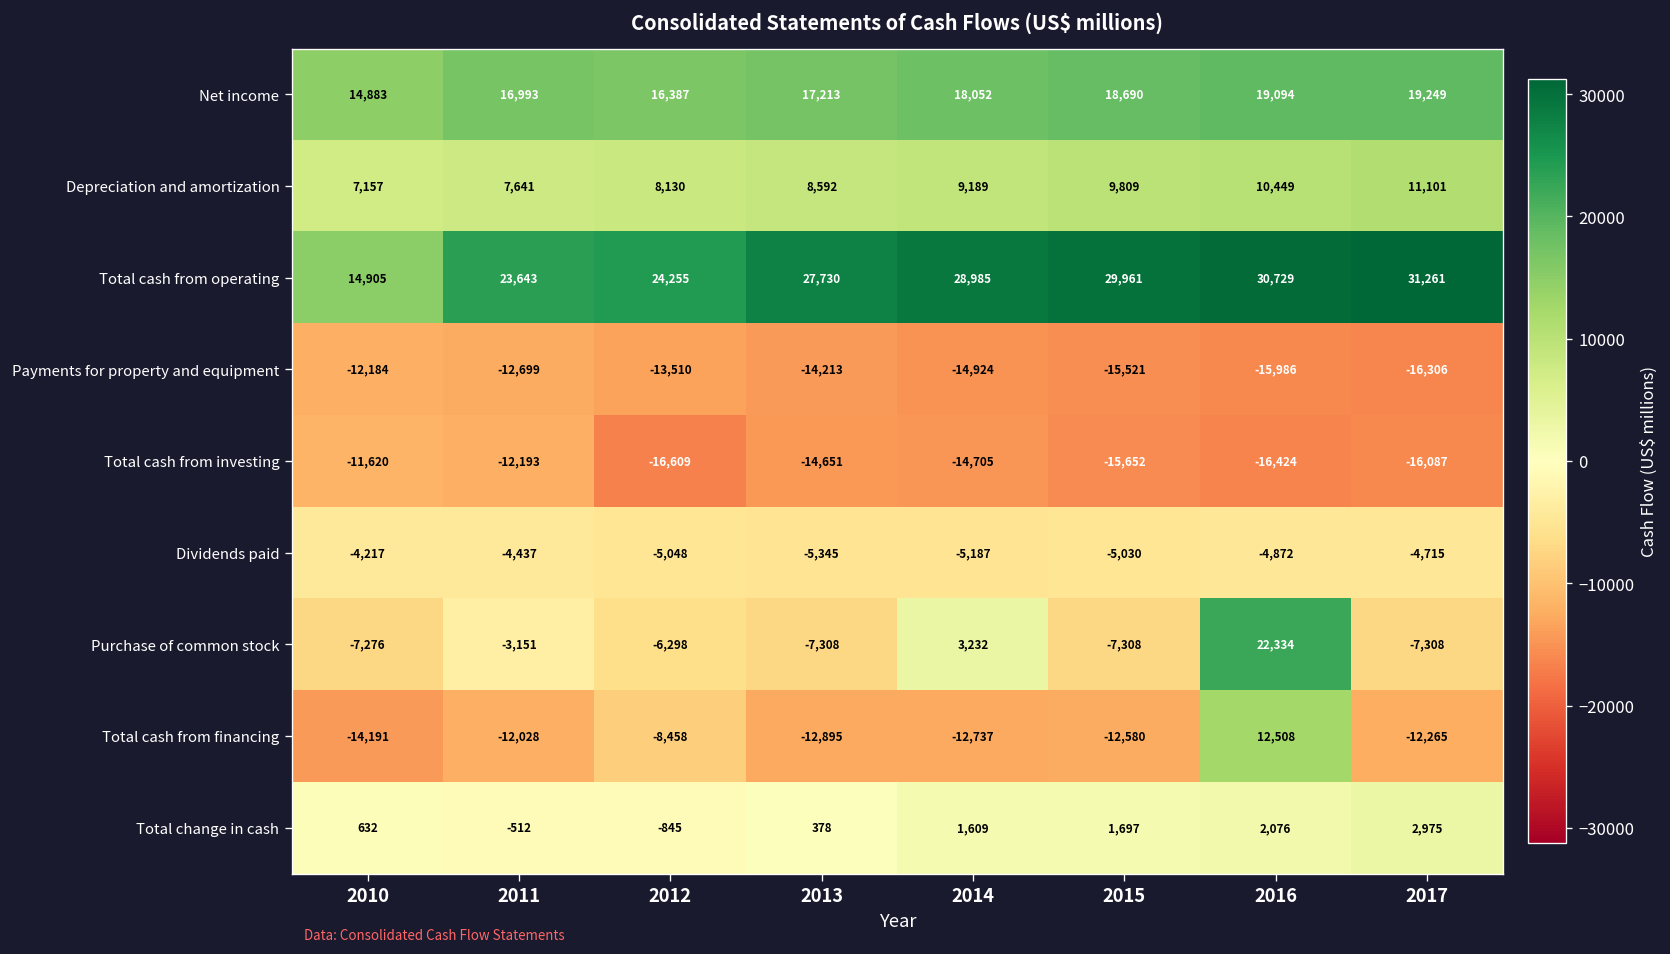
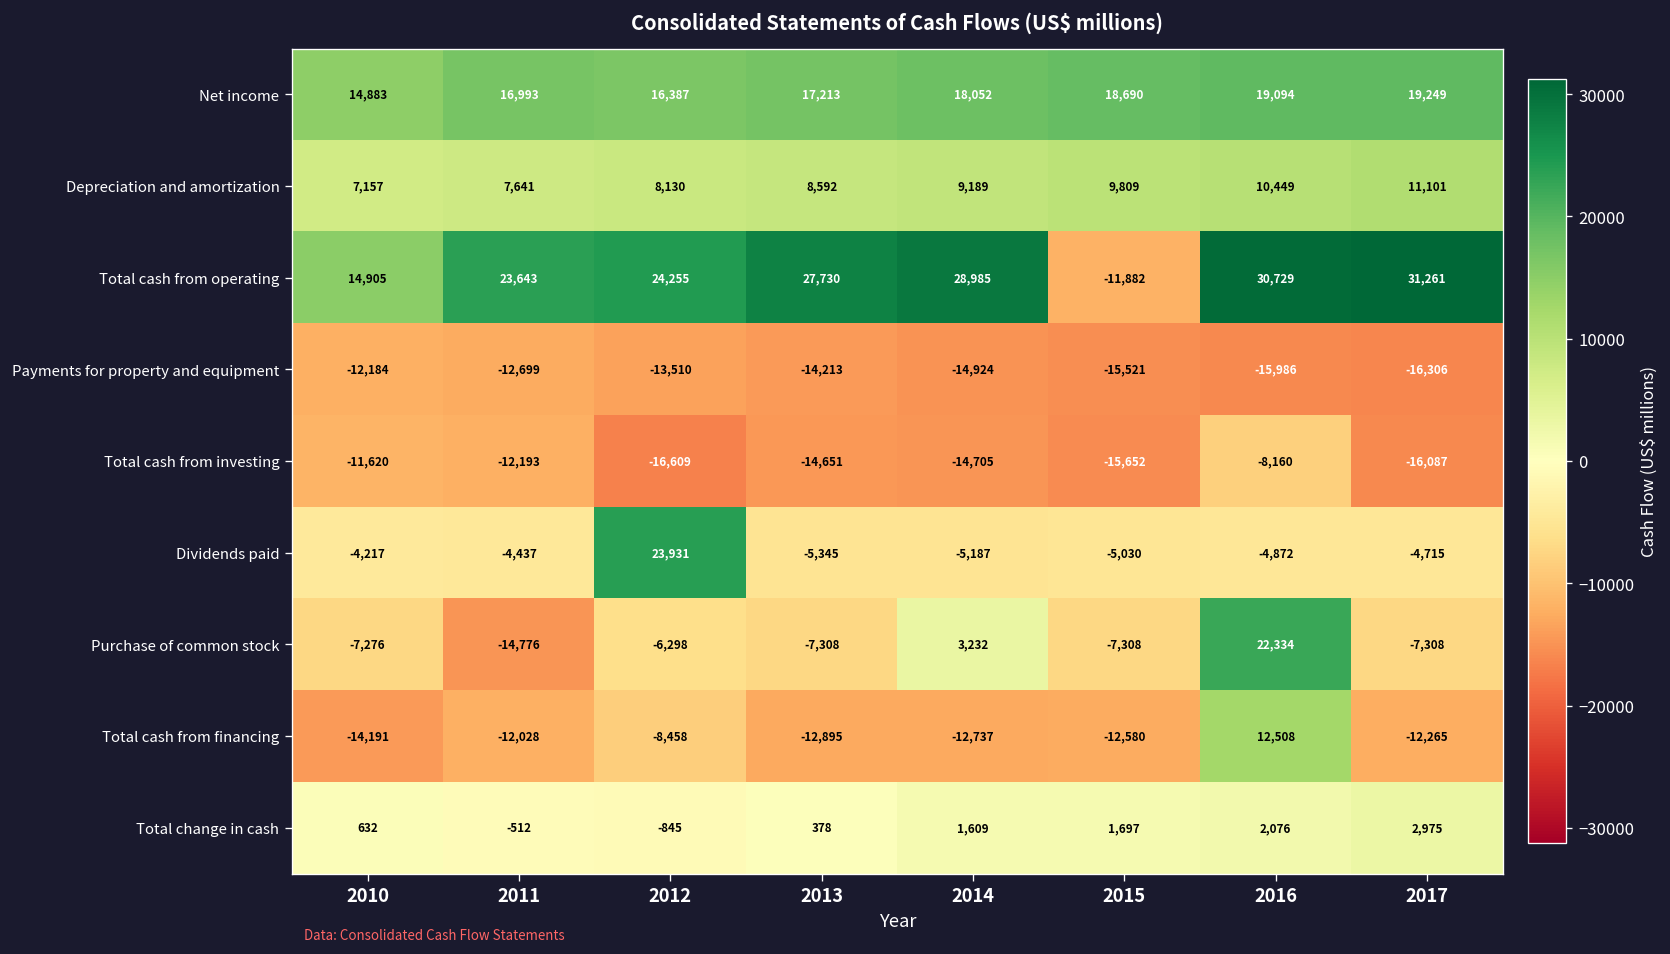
  {
    "Net income": {
      "2010": "14,883",
      "2011": "16,993",
      "2012": "16,387",
      "2013": "17,213",
      "2014": "18,052",
      "2015": "18,690",
      "2016": "19,094",
      "2017": "19,249"
    },
    "Depreciation and amortization": {
      "2010": "7,157",
      "2011": "7,641",
      "2012": "8,130",
      "2013": "8,592",
      "2014": "9,189",
      "2015": "9,809",
      "2016": "10,449",
      "2017": "11,101"
    },
    "Total cash from operating": {
      "2010": "14,905",
      "2011": "23,643",
      "2012": "24,255",
      "2013": "27,730",
      "2014": "28,985",
-     "2015": "29,961",
+     "2015": "-11,882",
      "2016": "30,729",
      "2017": "31,261"
    },
    "Payments for property and equipment": {
      "2010": "-12,184",
      "2011": "-12,699",
      "2012": "-13,510",
      "2013": "-14,213",
      "2014": "-14,924",
      "2015": "-15,521",
      "2016": "-15,986",
      "2017": "-16,306"
    },
    "Total cash from investing": {
      "2010": "-11,620",
      "2011": "-12,193",
      "2012": "-16,609",
      "2013": "-14,651",
      "2014": "-14,705",
      "2015": "-15,652",
-     "2016": "-16,424",
+     "2016": "-8,160",
      "2017": "-16,087"
    },
    "Dividends paid": {
      "2010": "-4,217",
      "2011": "-4,437",
-     "2012": "-5,048",
+     "2012": "23,931",
      "2013": "-5,345",
      "2014": "-5,187",
      "2015": "-5,030",
      "2016": "-4,872",
      "2017": "-4,715"
    },
    "Purchase of common stock": {
      "2010": "-7,276",
-     "2011": "-3,151",
+     "2011": "-14,776",
      "2012": "-6,298",
      "2013": "-7,308",
      "2014": "3,232",
      "2015": "-7,308",
      "2016": "22,334",
      "2017": "-7,308"
    },
    "Total cash from financing": {
      "2010": "-14,191",
      "2011": "-12,028",
      "2012": "-8,458",
      "2013": "-12,895",
      "2014": "-12,737",
      "2015": "-12,580",
      "2016": "12,508",
      "2017": "-12,265"
    },
    "Total change in cash": {
      "2010": "632",
      "2011": "-512",
      "2012": "-845",
      "2013": "378",
      "2014": "1,609",
      "2015": "1,697",
      "2016": "2,076",
      "2017": "2,975"
    }
  }
